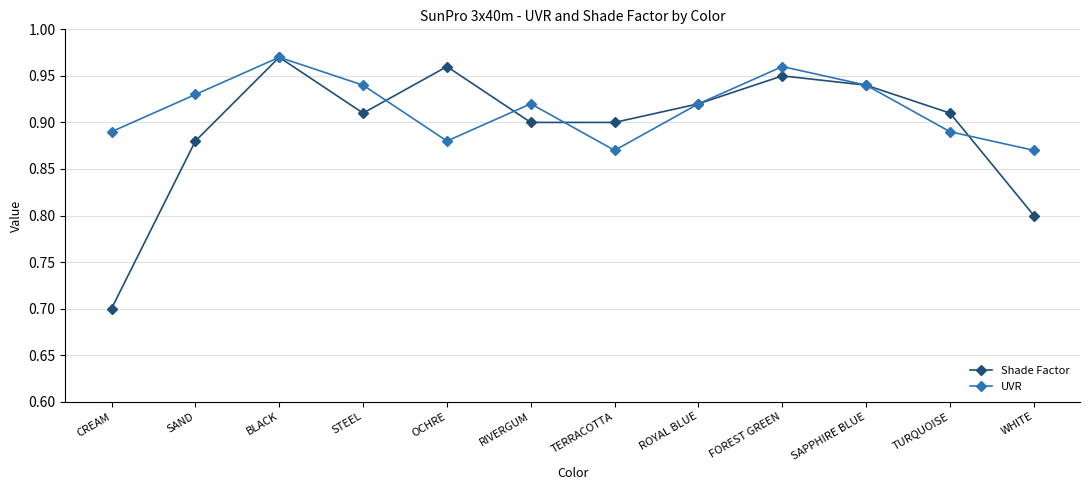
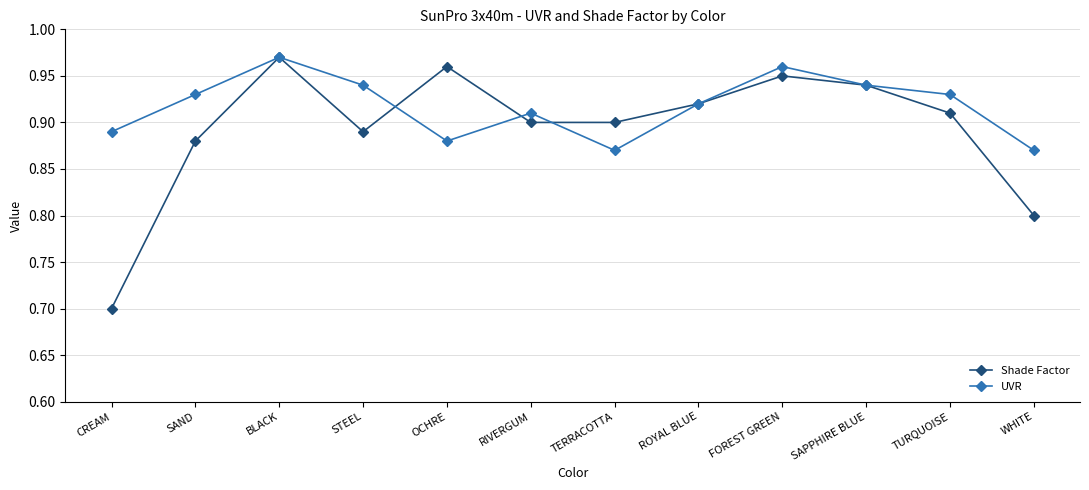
  {
    "Shade Factor": {
      "CREAM": 0.70,
      "SAND": 0.88,
-     "STEEL": 0.91,
+     "STEEL": 0.89,
      "OCHRE": 0.96,
      "RIVERGUM": 0.90,
      "TERRACOTTA": 0.90,
      "FOREST GREEN": 0.95,
      "TURQUOISE": 0.91,
      "WHITE": 0.80
    },
    "UVR": {
      "CREAM": 0.89,
      "SAND": 0.93,
      "STEEL": 0.94,
      "OCHRE": 0.88,
-     "RIVERGUM": 0.92,
+     "RIVERGUM": 0.91,
      "TERRACOTTA": 0.87,
      "FOREST GREEN": 0.96,
-     "TURQUOISE": 0.89,
+     "TURQUOISE": 0.93,
      "WHITE": 0.87
    }
  }
